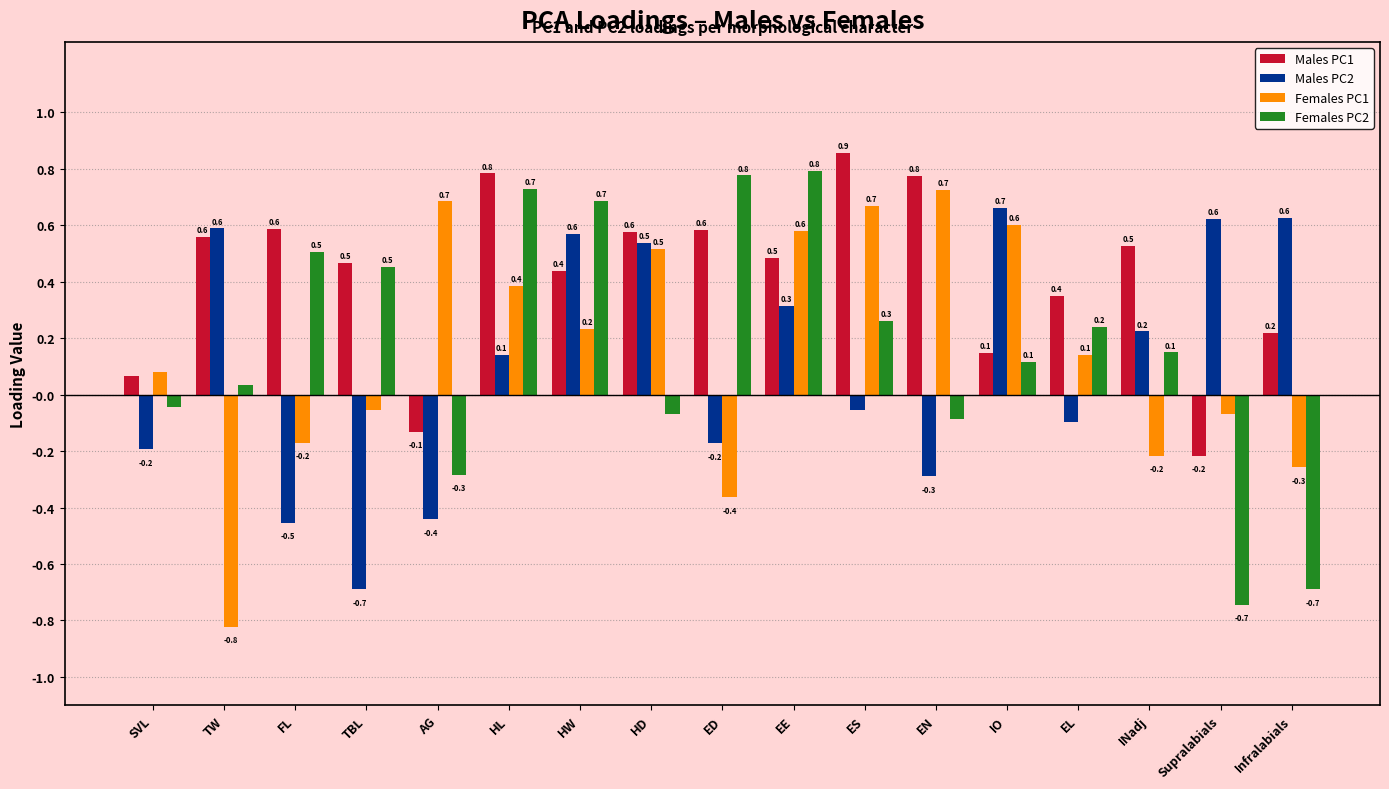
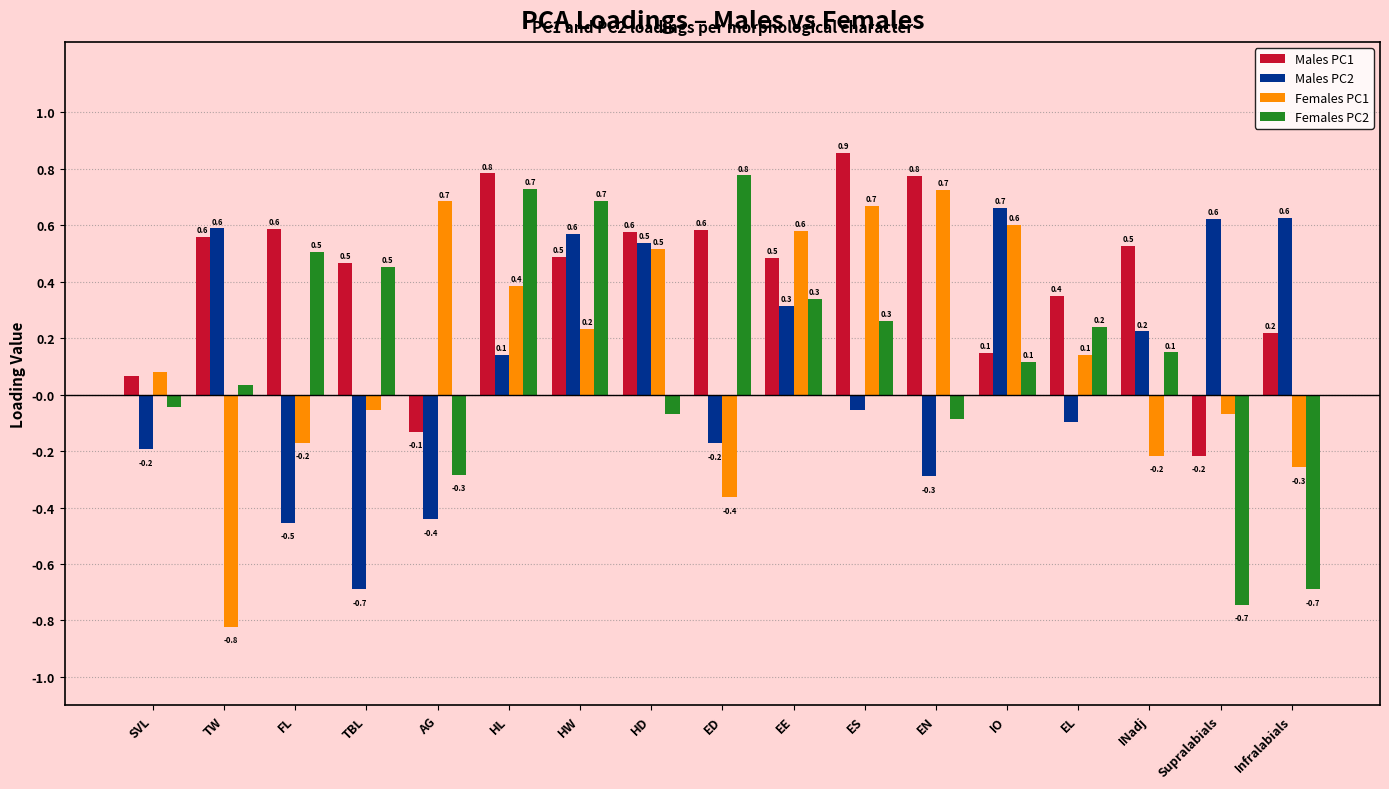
  {
    "Males PC1": {
      "TW": 0.6,
      "FL": 0.6,
      "TBL": 0.5,
      "AG": -0.1,
      "HL": 0.8,
-     "HW": 0.4,
+     "HW": 0.5,
      "HD": 0.6,
      "ED": 0.6,
      "EE": 0.5,
      "ES": 0.9,
      "EN": 0.8,
      "IO": 0.1,
      "EL": 0.4,
      "INadj": 0.5,
      "Supralabials": -0.2,
      "Infralabials": 0.2
    },
    "Males PC2": {
      "SVL": -0.2,
      "TW": 0.6,
      "FL": -0.5,
      "TBL": -0.7,
      "AG": -0.4,
      "HL": 0.1,
      "HW": 0.6,
      "HD": 0.5,
      "ED": -0.2,
      "EE": 0.3,
      "EN": -0.3,
      "IO": 0.7,
      "INadj": 0.2,
      "Supralabials": 0.6,
      "Infralabials": 0.6
    },
    "Females PC1": {
      "TW": -0.8,
      "FL": -0.2,
      "AG": 0.7,
      "HL": 0.4,
      "HW": 0.2,
      "HD": 0.5,
      "ED": -0.4,
      "EE": 0.6,
      "ES": 0.7,
      "EN": 0.7,
      "IO": 0.6,
      "EL": 0.1,
      "INadj": -0.2,
      "Infralabials": -0.3
    },
    "Females PC2": {
      "FL": 0.5,
      "TBL": 0.5,
      "AG": -0.3,
      "HL": 0.7,
      "HW": 0.7,
      "ED": 0.8,
-     "EE": 0.8,
+     "EE": 0.3,
      "ES": 0.3,
      "IO": 0.1,
      "EL": 0.2,
      "INadj": 0.1,
      "Supralabials": -0.7,
      "Infralabials": -0.7
    }
  }
